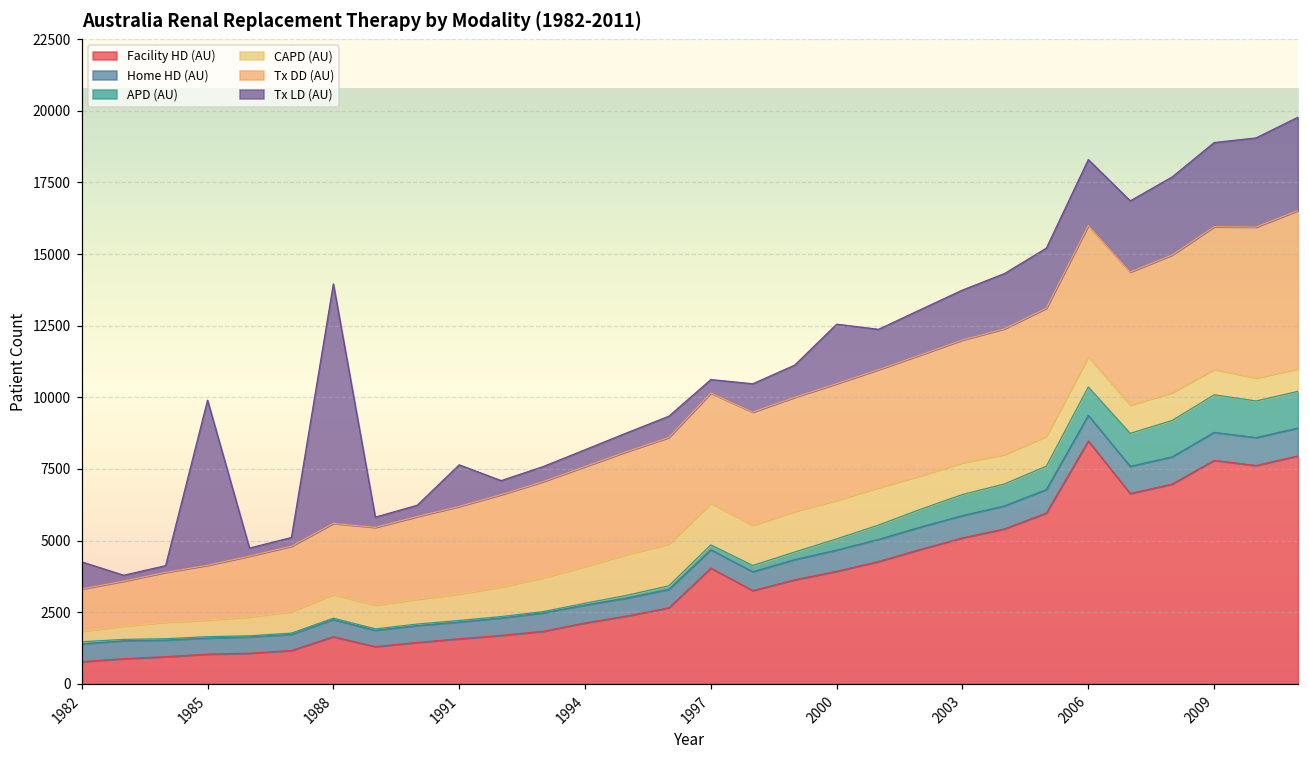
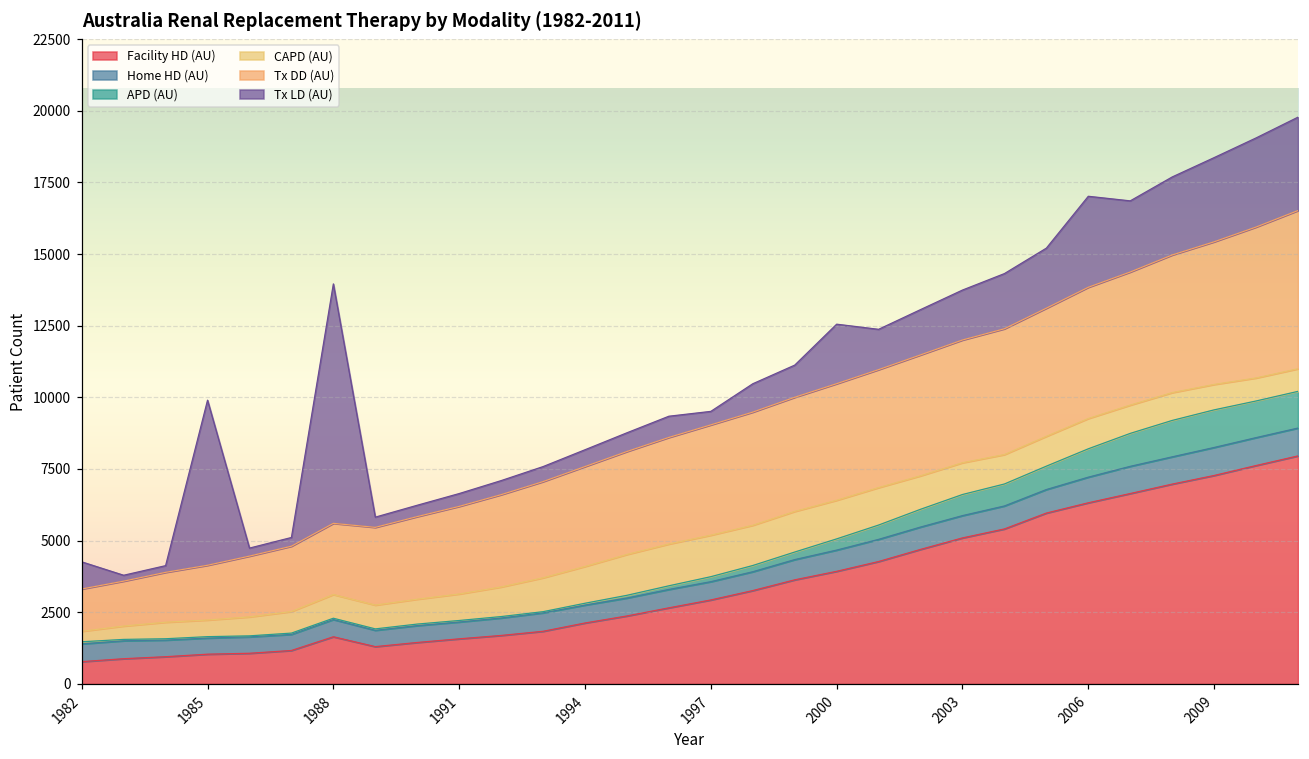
  {
    "Facility HD (AU)": {
      "1982": 800,
      "1985": 1000,
      "1988": 1600,
      "1991": 1600,
      "1994": 2100,
-     "1997": 4000,
+     "1997": 2900,
      "2000": 3900,
      "2003": 5100,
-     "2006": 8500,
-     "2009": 7800
+     "2006": 6300,
+     "2009": 7300
    },
    "Tx LD (AU)": {
      "1982": 900,
      "1985": 5800,
      "1988": 8400,
-     "1991": 1500,
+     "1991": 400,
      "1994": 600,
      "1997": 500,
      "2000": 2100,
      "2003": 1700,
-     "2006": 2300,
+     "2006": 3200,
      "2009": 2900
    }
  }
